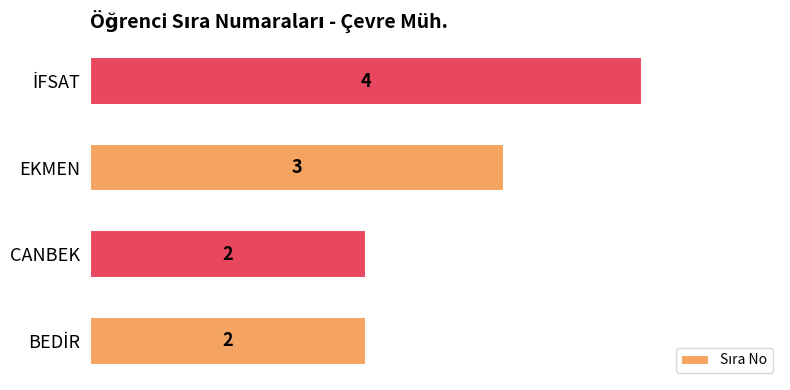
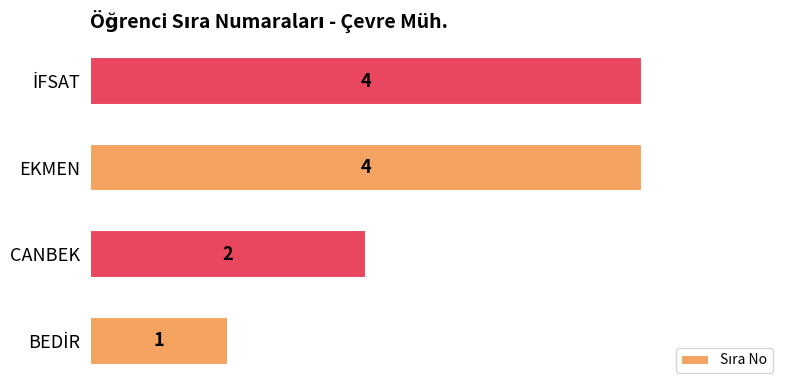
  {
    "İFSAT": 4,
-   "EKMEN": 3,
+   "EKMEN": 4,
    "CANBEK": 2,
-   "BEDİR": 2
+   "BEDİR": 1
  }
